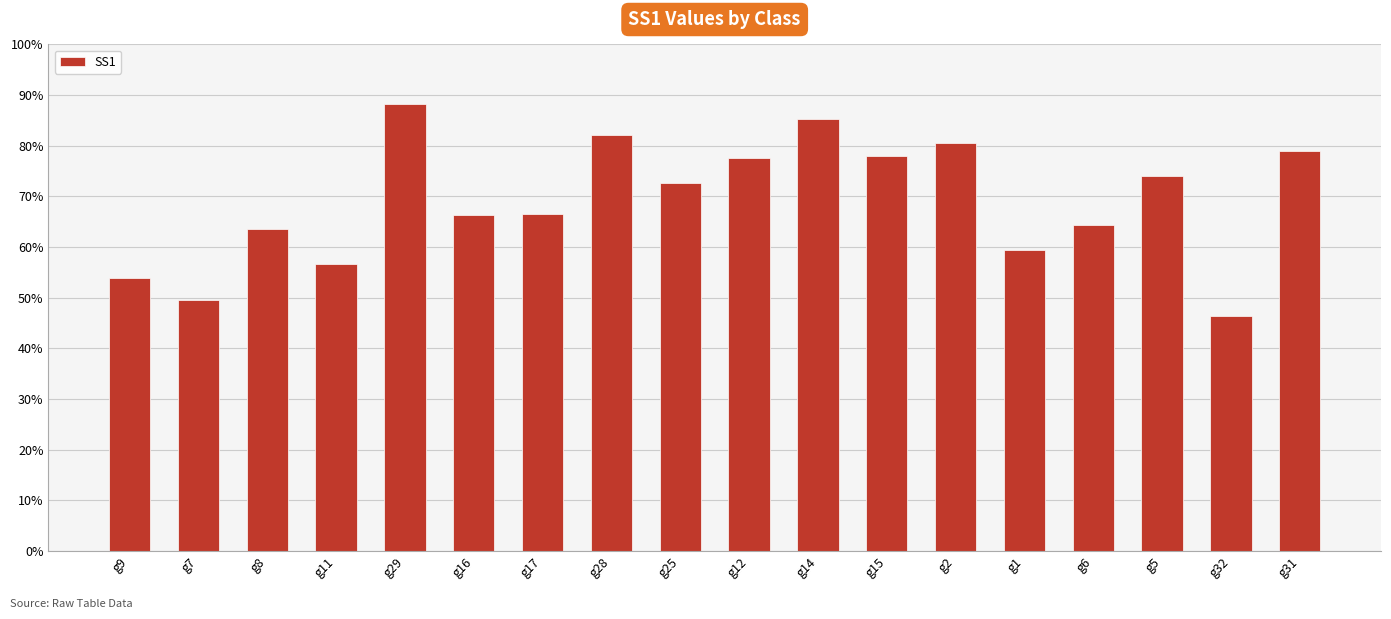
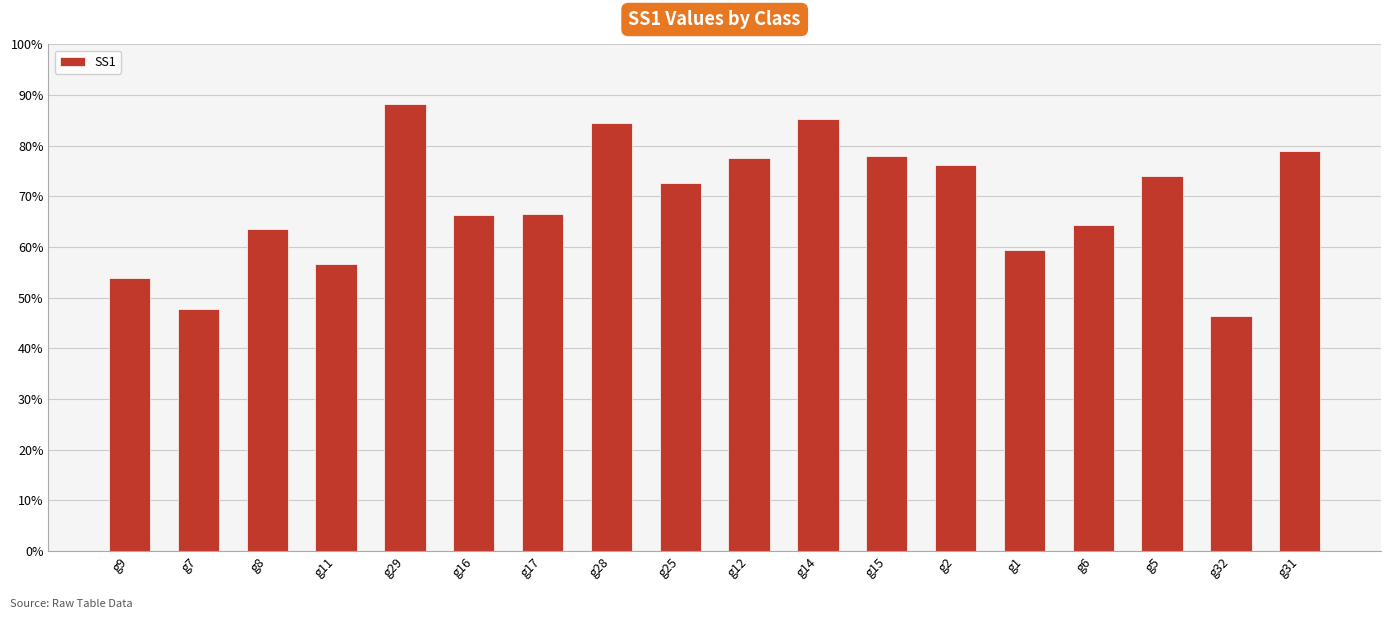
  {
    "g9": "54%",
-   "g7": "49%",
+   "g7": "48%",
    "g8": "64%",
    "g11": "57%",
    "g29": "88%",
    "g16": "66%",
    "g17": "67%",
-   "g28": "82%",
+   "g28": "84%",
    "g25": "73%",
    "g12": "78%",
    "g14": "85%",
    "g15": "78%",
-   "g2": "81%",
+   "g2": "76%",
    "g1": "59%",
    "g6": "64%",
    "g5": "74%",
    "g32": "46%",
    "g31": "79%"
  }
